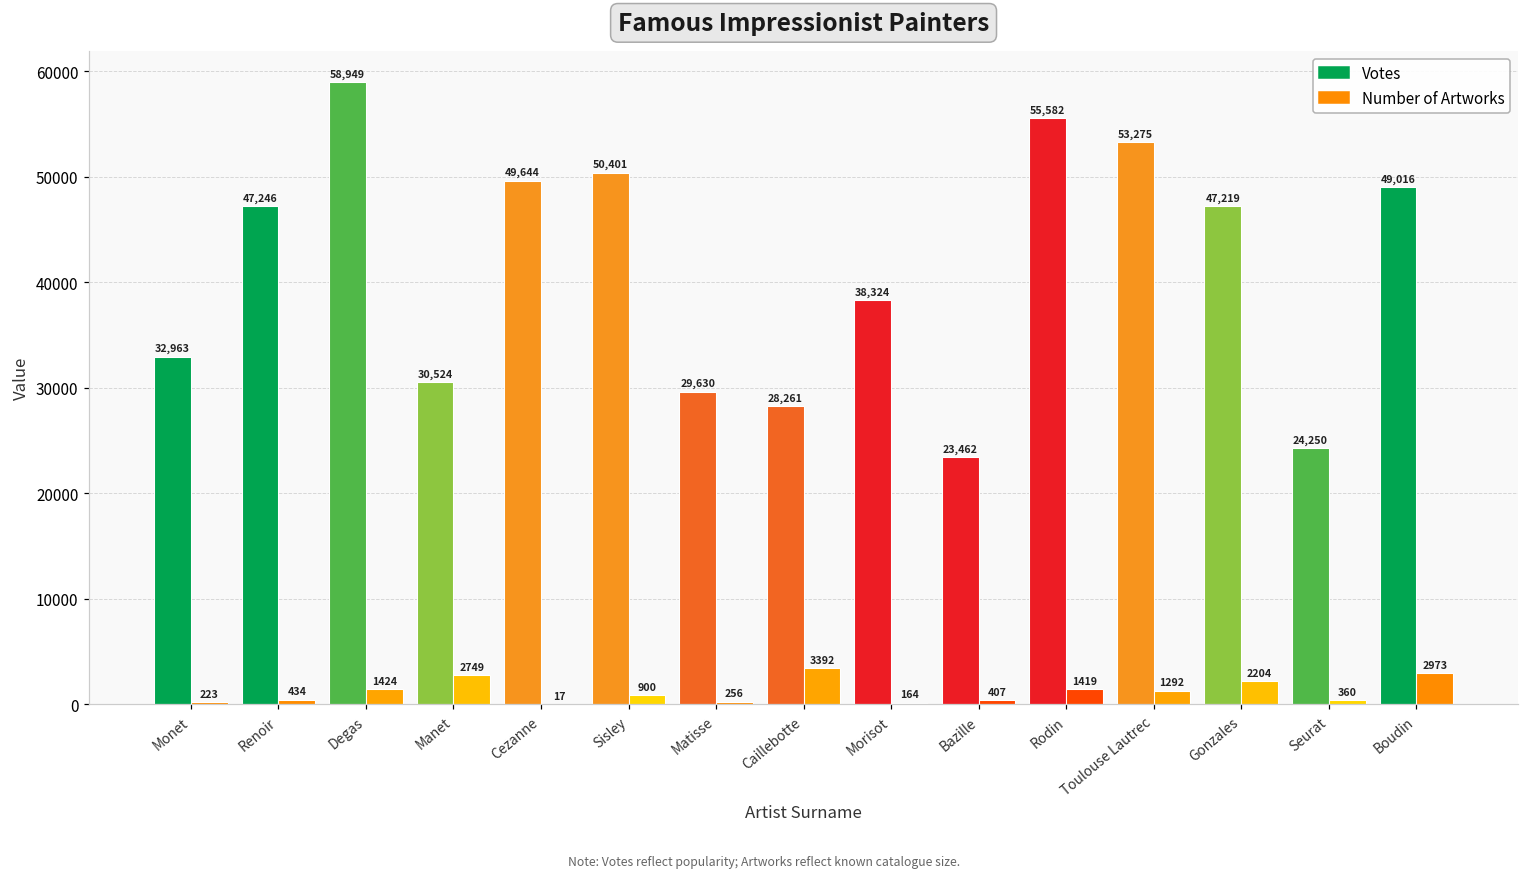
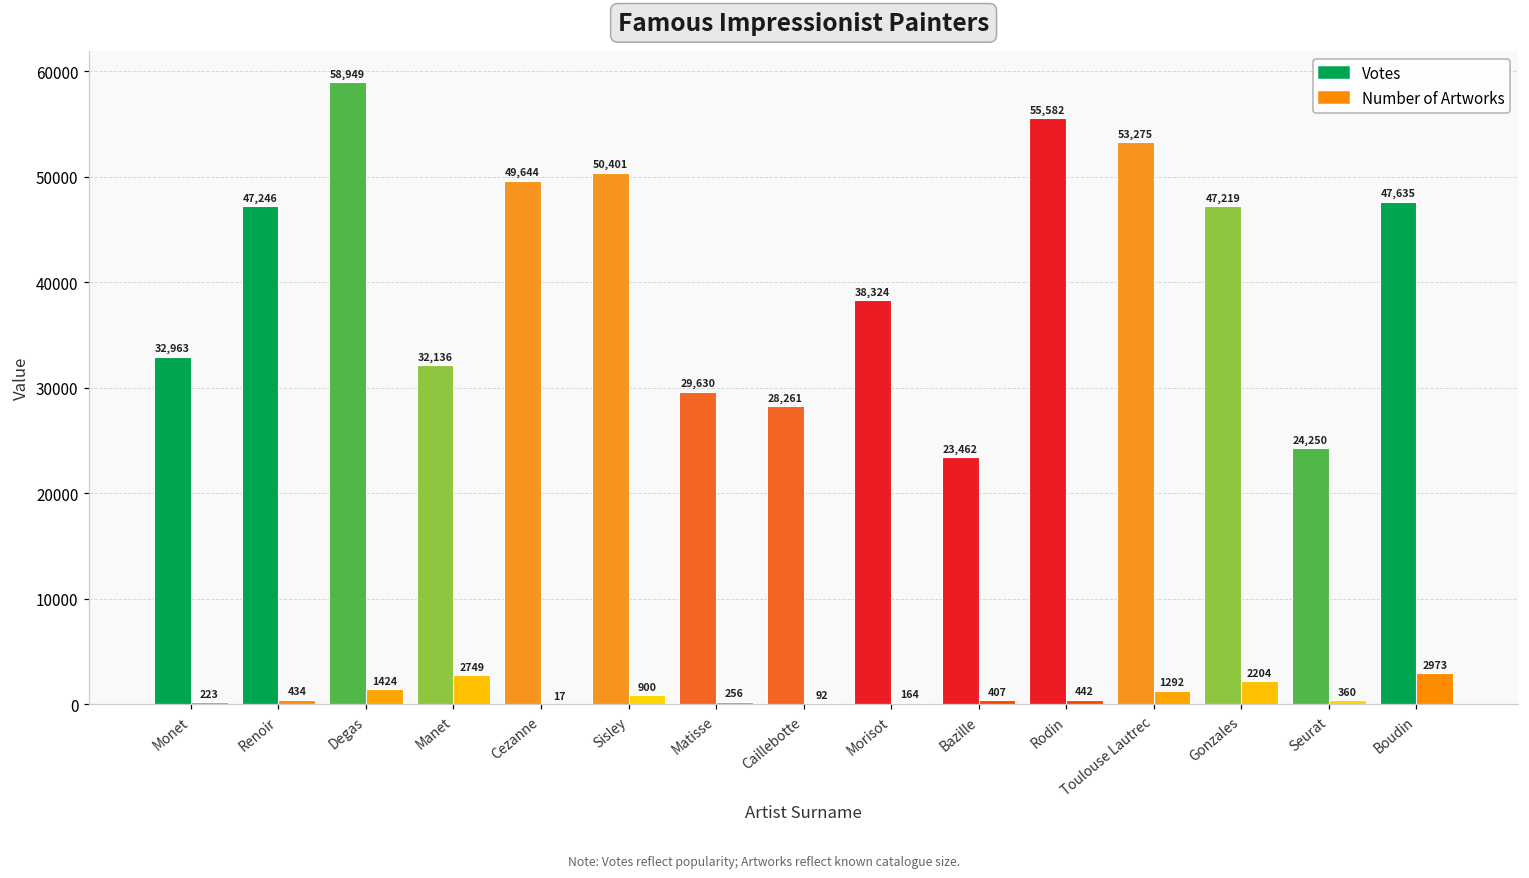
  {
    "Votes": {
      "Monet": "32,963",
      "Renoir": "47,246",
      "Degas": "58,949",
-     "Manet": "30,524",
+     "Manet": "32,136",
      "Cezanne": "49,644",
      "Sisley": "50,401",
      "Matisse": "29,630",
      "Caillebotte": "28,261",
      "Morisot": "38,324",
      "Bazille": "23,462",
      "Rodin": "55,582",
      "Toulouse Lautrec": "53,275",
      "Gonzales": "47,219",
      "Seurat": "24,250",
-     "Boudin": "49,016"
+     "Boudin": "47,635"
    },
    "Number of Artworks": {
      "Monet": "223",
      "Renoir": "434",
      "Degas": "1424",
      "Manet": "2749",
      "Cezanne": "17",
      "Sisley": "900",
      "Matisse": "256",
-     "Caillebotte": "3392",
+     "Caillebotte": "92",
      "Morisot": "164",
      "Bazille": "407",
-     "Rodin": "1419",
+     "Rodin": "442",
      "Toulouse Lautrec": "1292",
      "Gonzales": "2204",
      "Seurat": "360",
      "Boudin": "2973"
    }
  }
